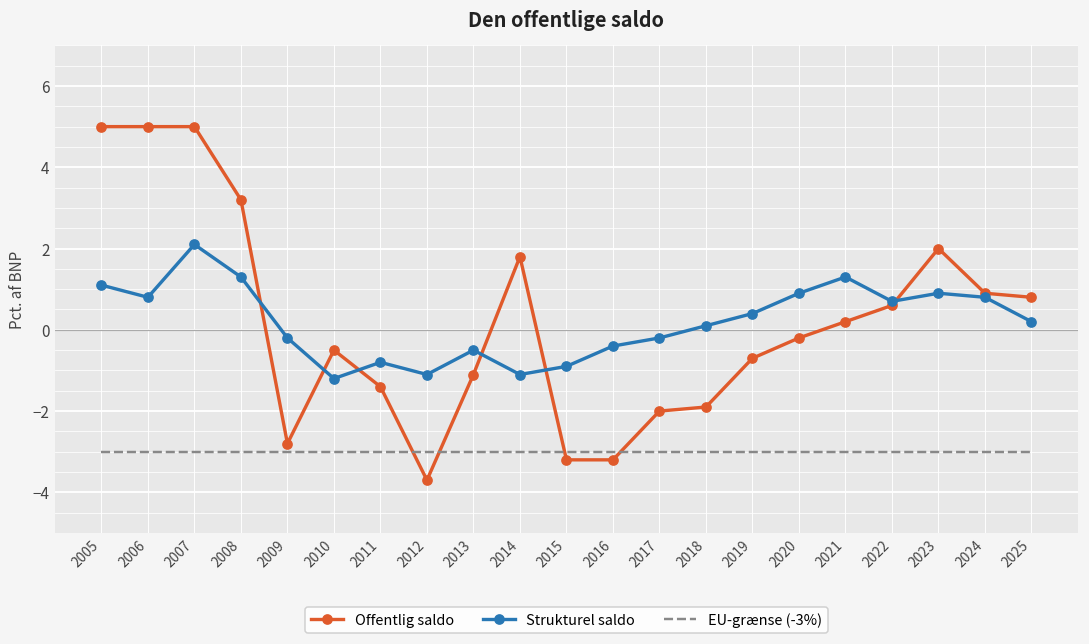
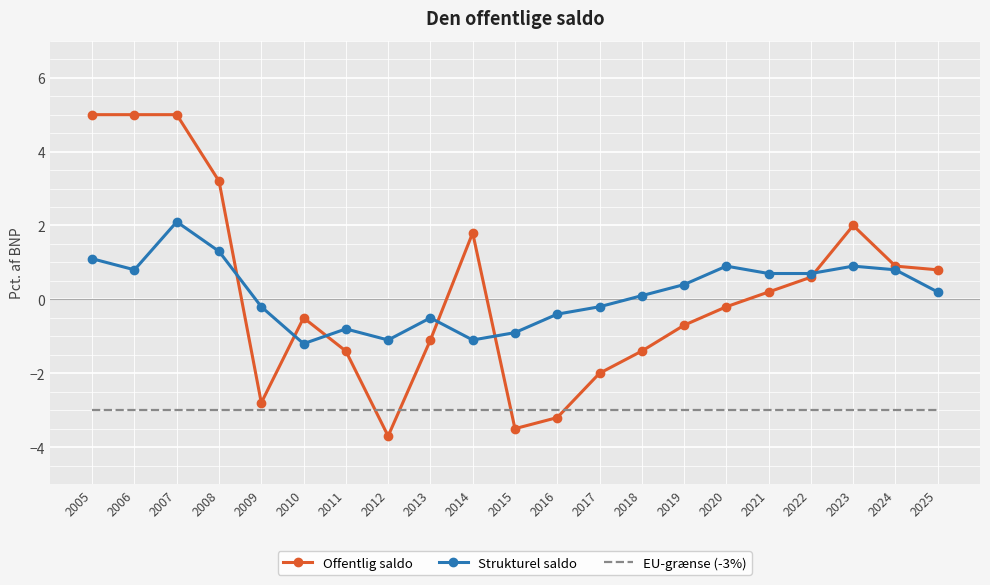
  {
    "Offentlig saldo": {
      "2005": 5.0,
      "2006": 5.0,
      "2007": 5.0,
      "2008": 3.2,
      "2009": -2.8,
      "2010": -0.5,
      "2011": -1.4,
      "2012": -3.7,
      "2013": -1.1,
      "2014": 1.8,
-     "2015": -3.2,
+     "2015": -3.5,
      "2016": -3.2,
      "2017": -2.0,
-     "2018": -1.9,
+     "2018": -1.4,
      "2019": -0.7,
      "2020": -0.2,
      "2021": 0.2,
      "2022": 0.6,
      "2023": 2.0,
      "2024": 0.9,
      "2025": 0.8
    },
    "Strukturel saldo": {
      "2005": 1.1,
      "2006": 0.8,
      "2007": 2.1,
      "2008": 1.3,
      "2009": -0.2,
      "2010": -1.2,
      "2011": -0.8,
      "2012": -1.1,
      "2013": -0.5,
      "2014": -1.1,
      "2015": -0.9,
      "2016": -0.4,
      "2017": -0.2,
      "2018": 0.1,
      "2019": 0.4,
      "2020": 0.9,
-     "2021": 1.3,
+     "2021": 0.7,
      "2022": 0.7,
      "2023": 0.9,
      "2024": 0.8,
      "2025": 0.2
    },
    "EU-grænse (-3%)": {
      "2005": -3.0,
      "2006": -3.0,
      "2007": -3.0,
      "2008": -3.0,
      "2009": -3.0,
      "2010": -3.0,
      "2011": -3.0,
      "2012": -3.0,
      "2013": -3.0,
      "2014": -3.0,
      "2015": -3.0,
      "2016": -3.0,
      "2017": -3.0,
      "2018": -3.0,
      "2019": -3.0,
      "2020": -3.0,
      "2021": -3.0,
      "2022": -3.0,
      "2023": -3.0,
      "2024": -3.0,
      "2025": -3.0
    }
  }
